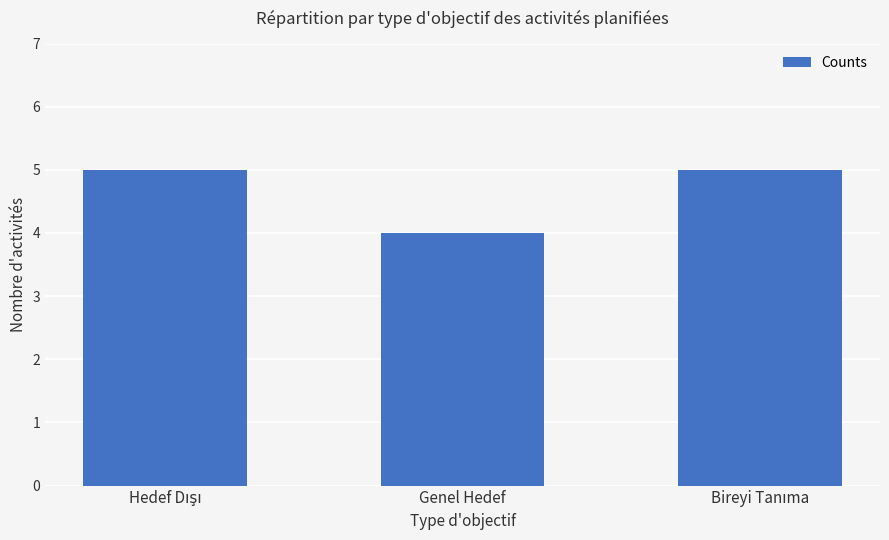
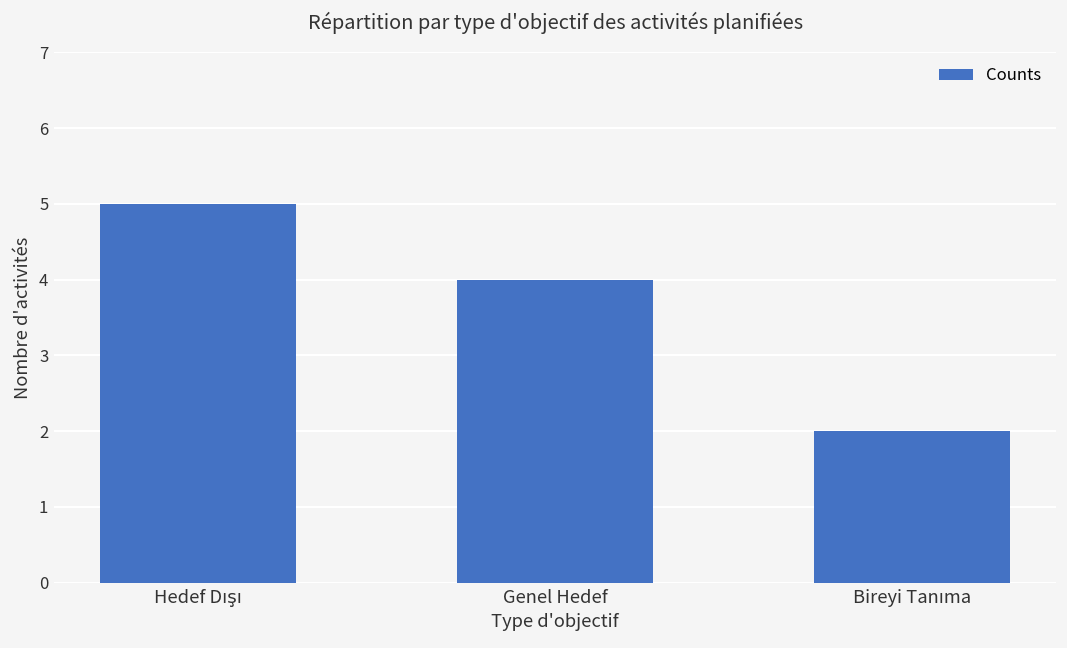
  {
    "Hedef Dışı": 5,
    "Genel Hedef": 4,
-   "Bireyi Tanıma": 5
+   "Bireyi Tanıma": 2
  }
